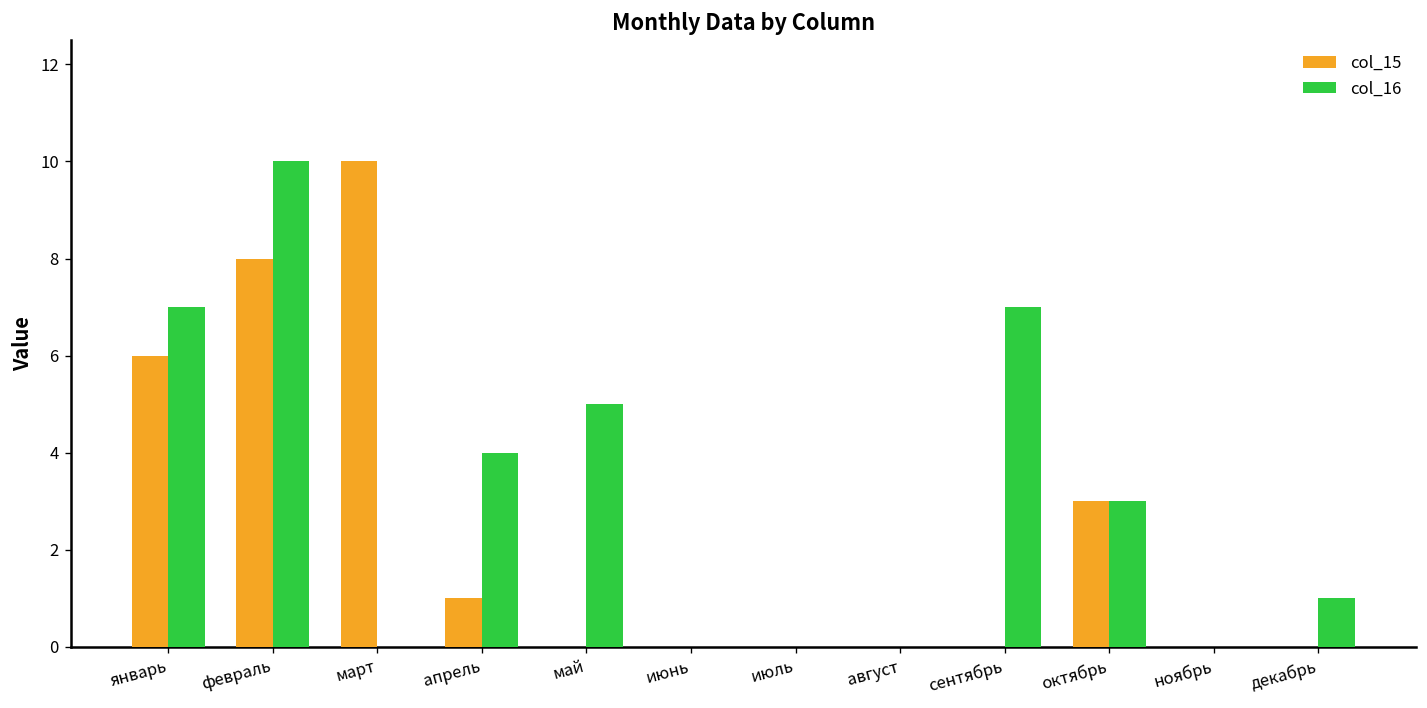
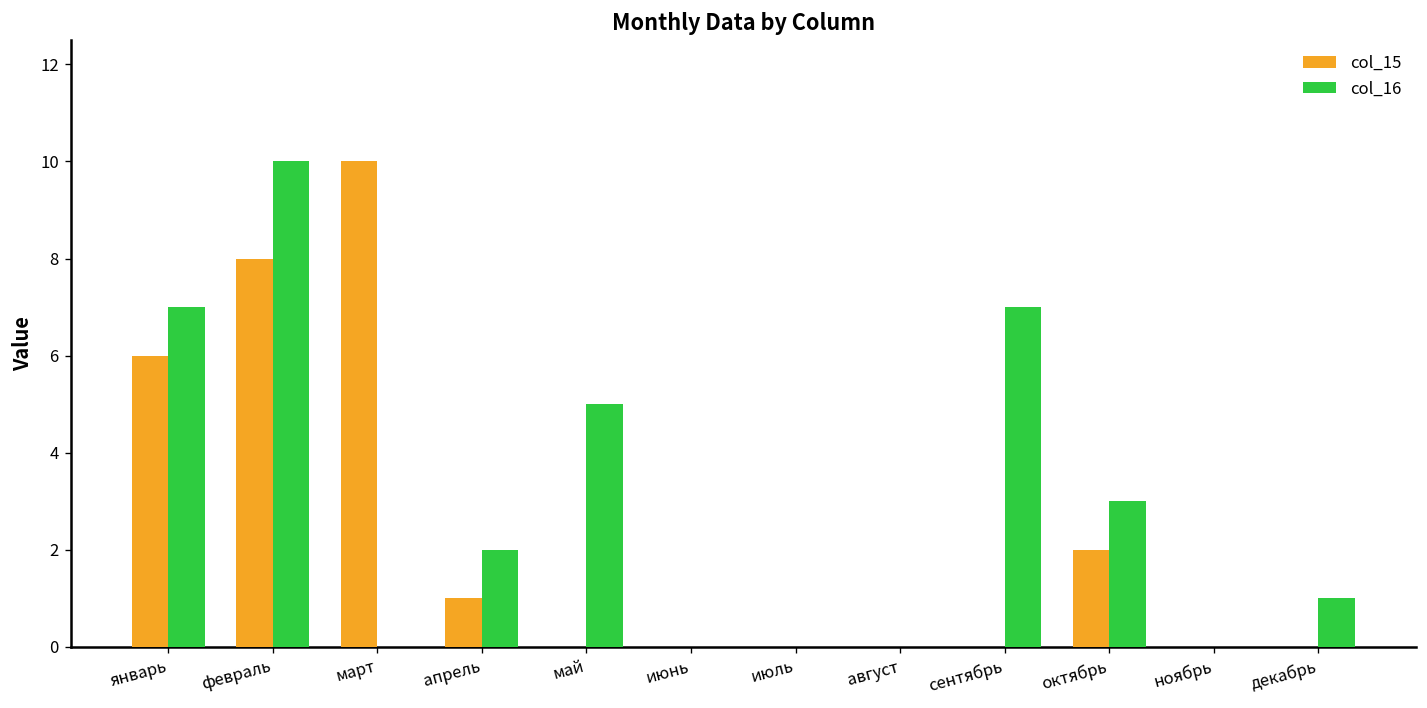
  {
    "col_15": {
      "январь": 6,
      "февраль": 8,
      "март": 10,
      "апрель": 1,
      "май": 0,
      "июнь": 0,
      "июль": 0,
      "август": 0,
      "сентябрь": 0,
-     "октябрь": 3,
+     "октябрь": 2,
      "ноябрь": 0,
      "декабрь": 0
    },
    "col_16": {
      "январь": 7,
      "февраль": 10,
      "март": 0,
-     "апрель": 4,
+     "апрель": 2,
      "май": 5,
      "июнь": 0,
      "июль": 0,
      "август": 0,
      "сентябрь": 7,
      "октябрь": 3,
      "ноябрь": 0,
      "декабрь": 1
    }
  }
